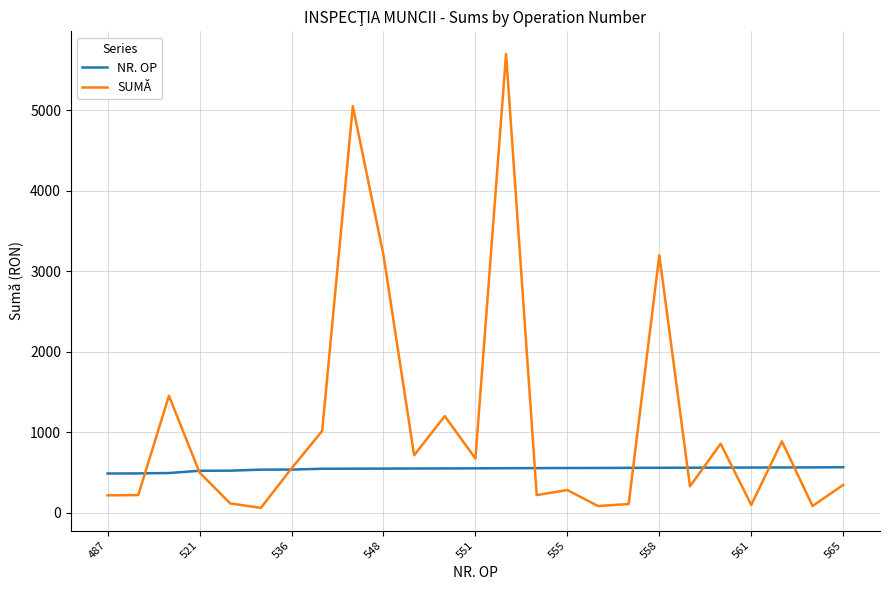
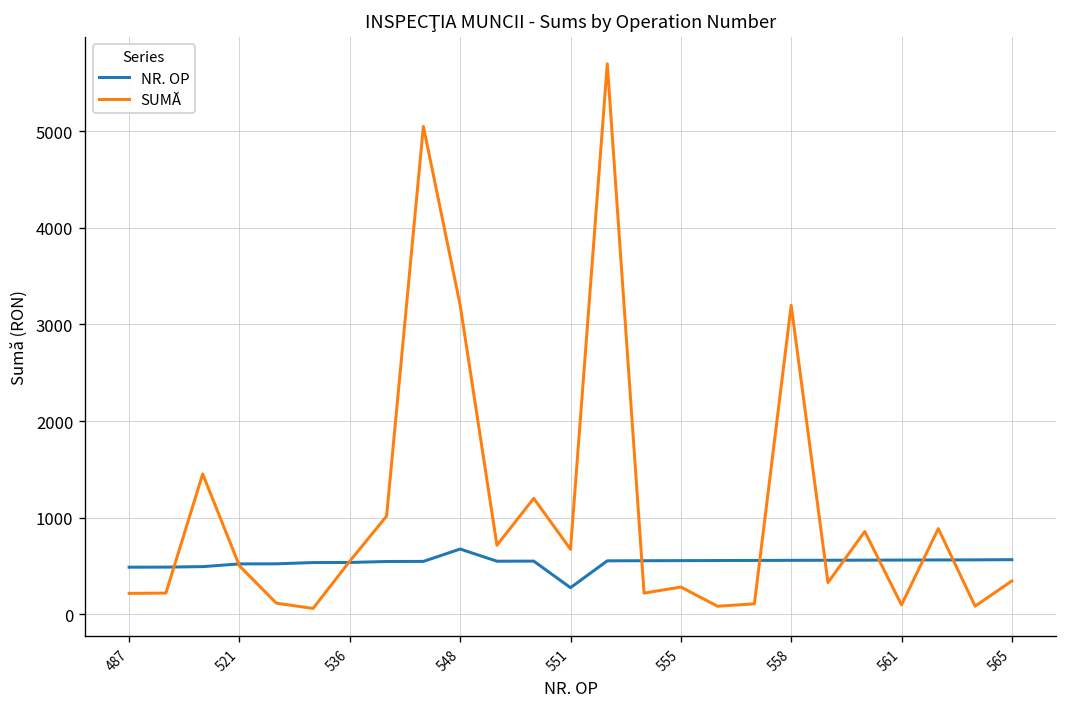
  {
    "NR. OP": {
      "487": 500,
-     "548": 500,
-     "551": 600,
+     "548": 700,
+     "551": 300,
      "555": 600,
      "558": 600,
      "561": 600,
      "565": 600
    },
    "SUMĂ": {
      "487": 200,
      "548": 3200,
      "551": 700,
      "555": 300,
      "558": 3200,
      "561": 100,
      "565": 300
    }
  }
